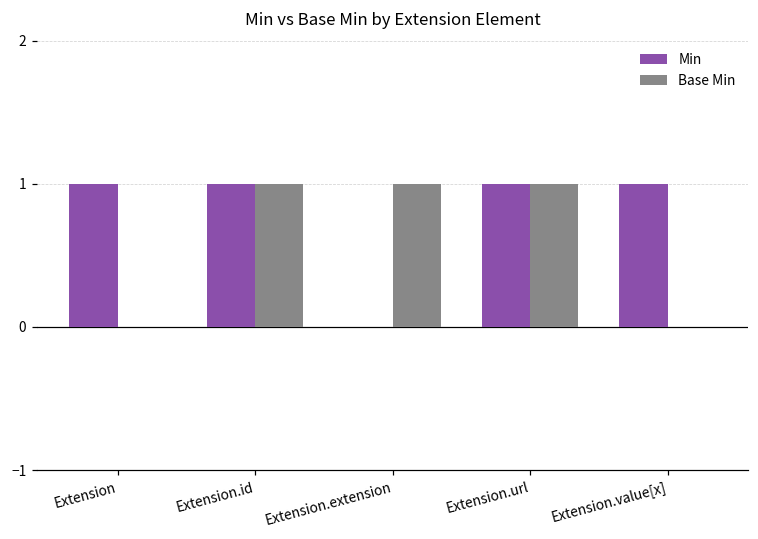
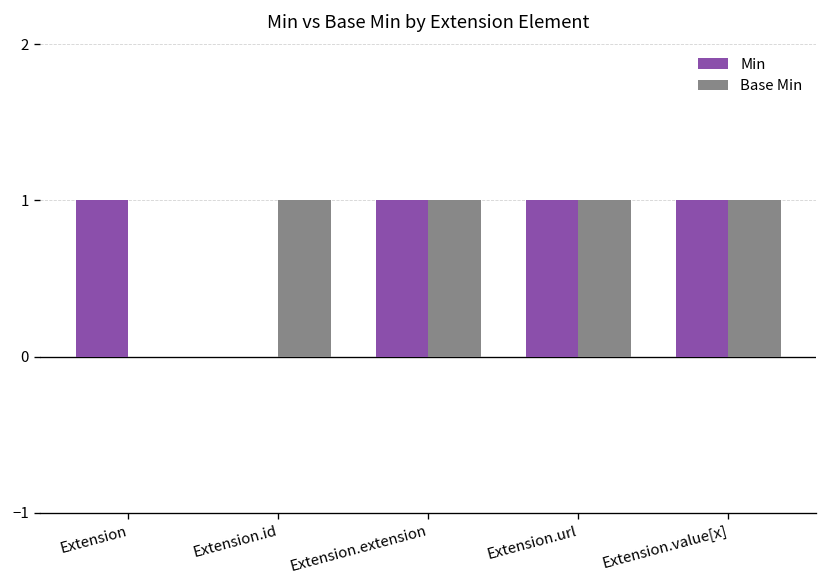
  {
    "Min": {
      "Extension": 1,
-     "Extension.id": 1,
-     "Extension.extension": 0,
+     "Extension.id": 0,
+     "Extension.extension": 1,
      "Extension.url": 1,
      "Extension.value[x]": 1
    },
    "Base Min": {
      "Extension": 0,
      "Extension.id": 1,
      "Extension.extension": 1,
      "Extension.url": 1,
-     "Extension.value[x]": 0
+     "Extension.value[x]": 1
    }
  }
